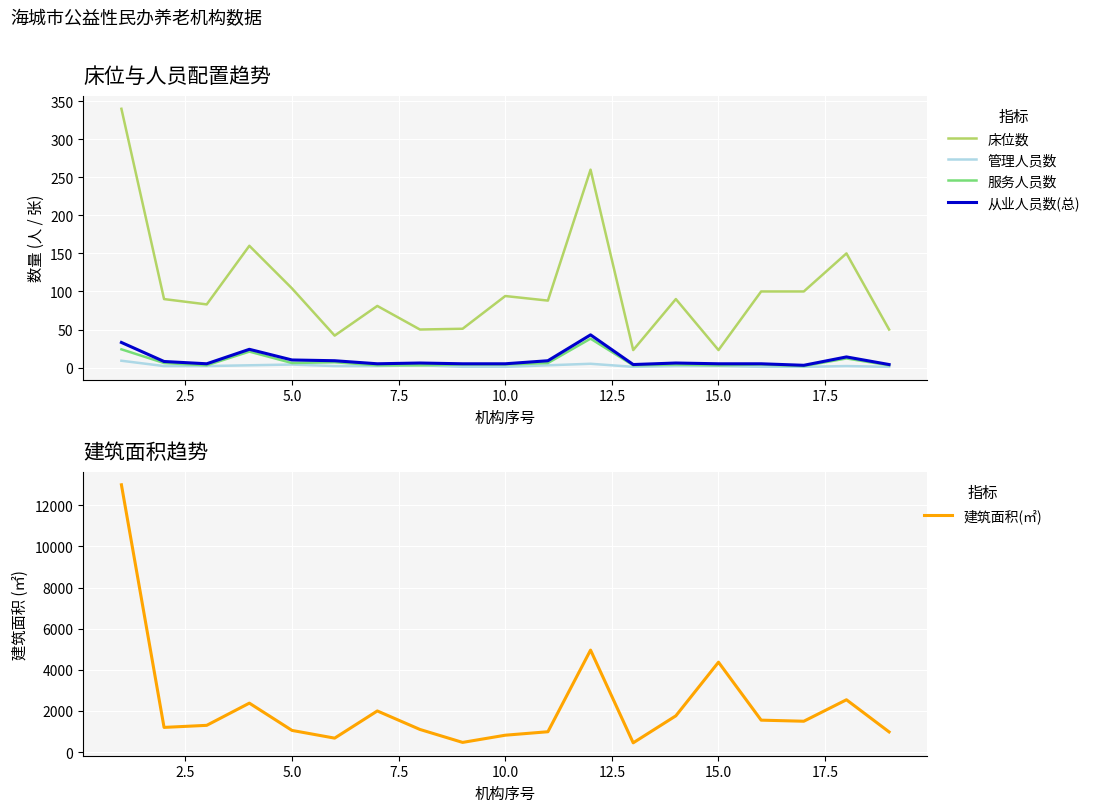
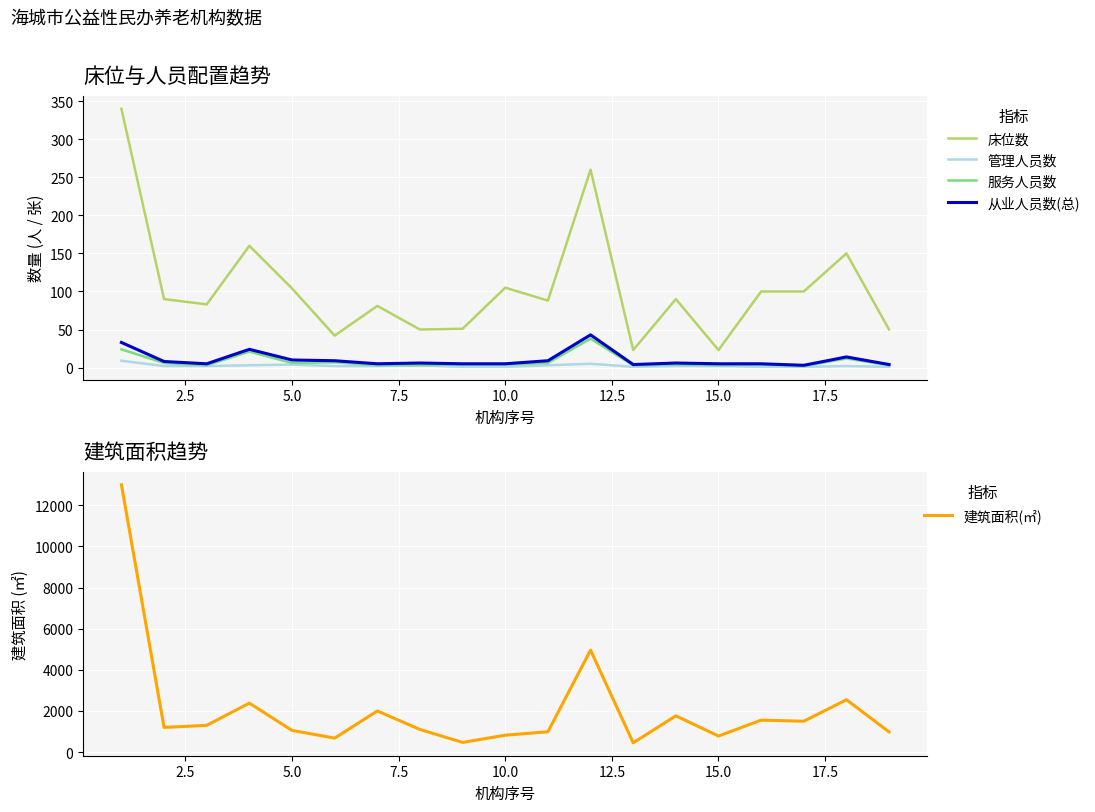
  {
    "床位与人员配置趋势": {
      "床位数": {
        "5.0": 100,
-       "10.0": 90,
+       "10.0": 110,
        "15.0": 20
      },
      "从业人员数(总)": {
        "5.0": 10
      }
    },
    "建筑面积趋势": {
      "5.0": 1100,
      "10.0": 800,
-     "15.0": 4400
+     "15.0": 800
    }
  }
